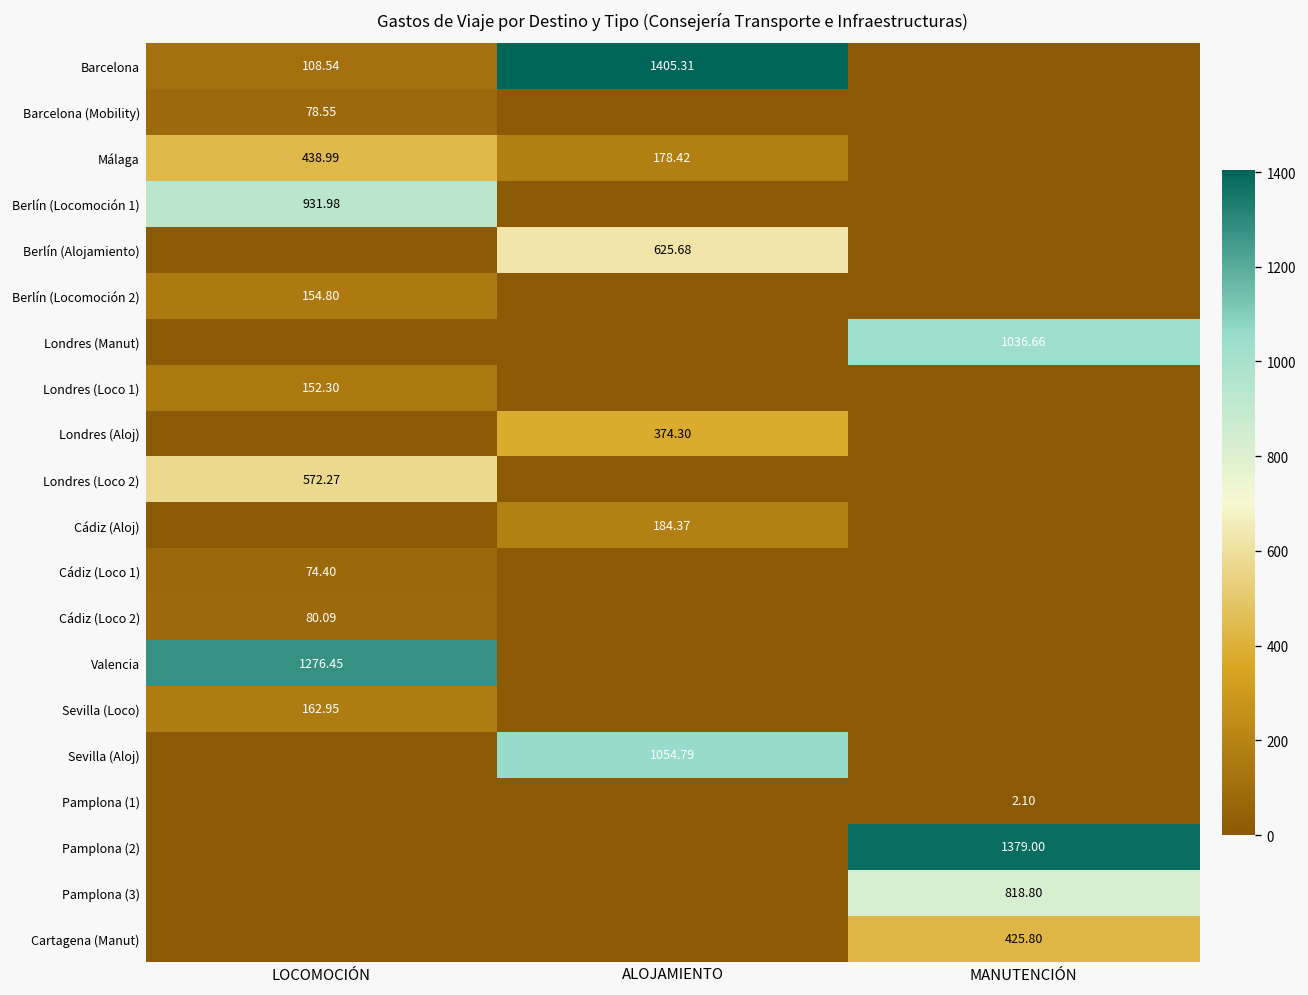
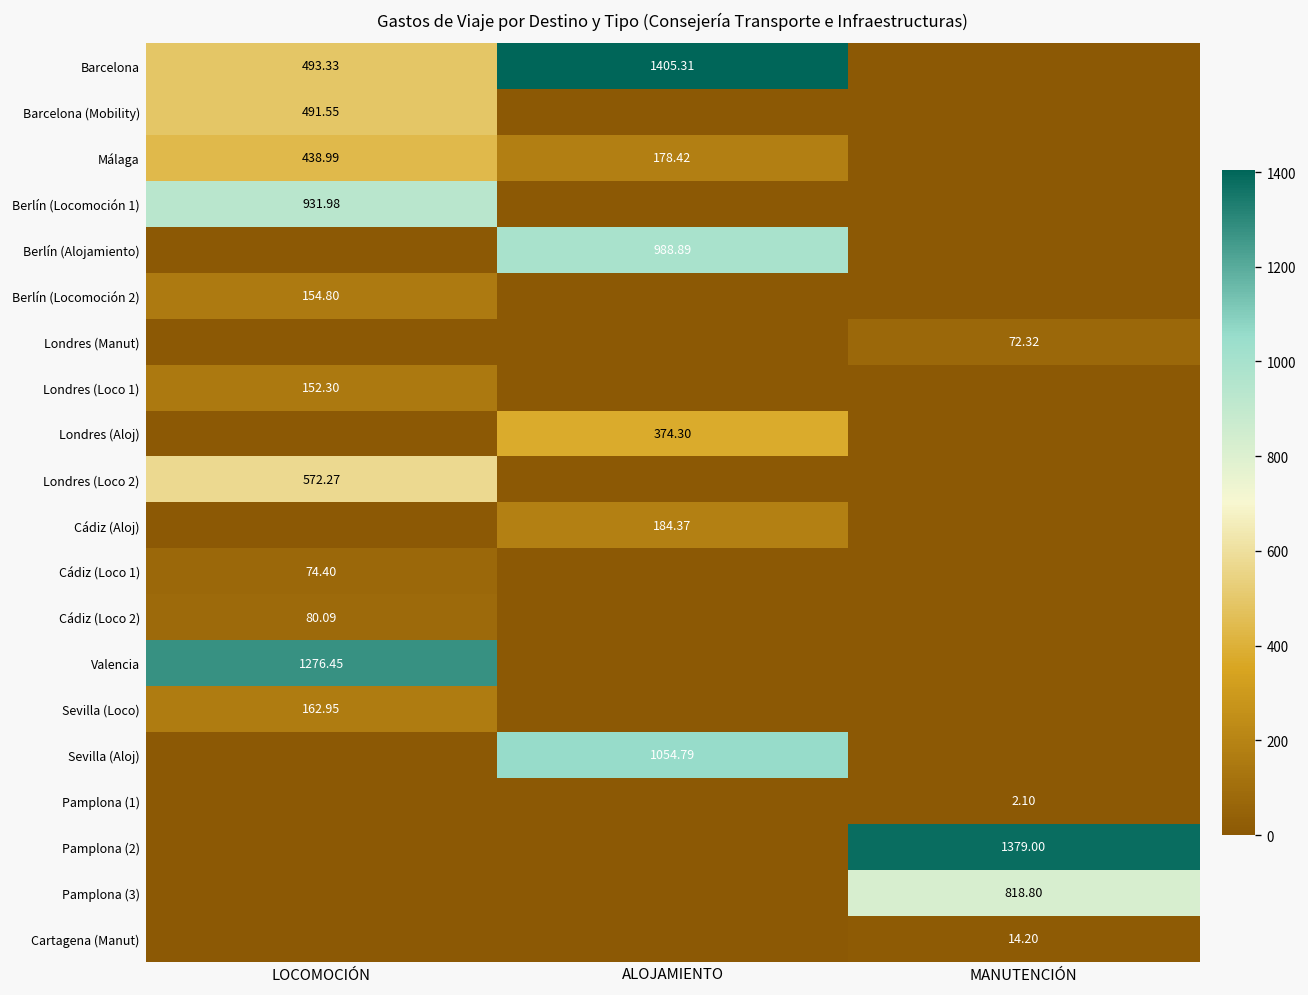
  {
    "Barcelona": {
-     "LOCOMOCIÓN": 108.54,
+     "LOCOMOCIÓN": 493.33,
      "ALOJAMIENTO": 1405.31
    },
    "Barcelona (Mobility)": {
-     "LOCOMOCIÓN": 78.55
+     "LOCOMOCIÓN": 491.55
    },
    "Málaga": {
      "LOCOMOCIÓN": 438.99,
      "ALOJAMIENTO": 178.42
    },
    "Berlín (Locomoción 1)": {
      "LOCOMOCIÓN": 931.98
    },
    "Berlín (Alojamiento)": {
-     "ALOJAMIENTO": 625.68
+     "ALOJAMIENTO": 988.89
    },
    "Berlín (Locomoción 2)": {
      "LOCOMOCIÓN": 154.80
    },
    "Londres (Manut)": {
-     "MANUTENCIÓN": 1036.66
+     "MANUTENCIÓN": 72.32
    },
    "Londres (Loco 1)": {
      "LOCOMOCIÓN": 152.30
    },
    "Londres (Aloj)": {
      "ALOJAMIENTO": 374.30
    },
    "Londres (Loco 2)": {
      "LOCOMOCIÓN": 572.27
    },
    "Cádiz (Aloj)": {
      "ALOJAMIENTO": 184.37
    },
    "Cádiz (Loco 1)": {
      "LOCOMOCIÓN": 74.40
    },
    "Cádiz (Loco 2)": {
      "LOCOMOCIÓN": 80.09
    },
    "Valencia": {
      "LOCOMOCIÓN": 1276.45
    },
    "Sevilla (Loco)": {
      "LOCOMOCIÓN": 162.95
    },
    "Sevilla (Aloj)": {
      "ALOJAMIENTO": 1054.79
    },
    "Pamplona (1)": {
      "MANUTENCIÓN": 2.10
    },
    "Pamplona (2)": {
      "MANUTENCIÓN": 1379.00
    },
    "Pamplona (3)": {
      "MANUTENCIÓN": 818.80
    },
    "Cartagena (Manut)": {
-     "MANUTENCIÓN": 425.80
+     "MANUTENCIÓN": 14.20
    }
  }
